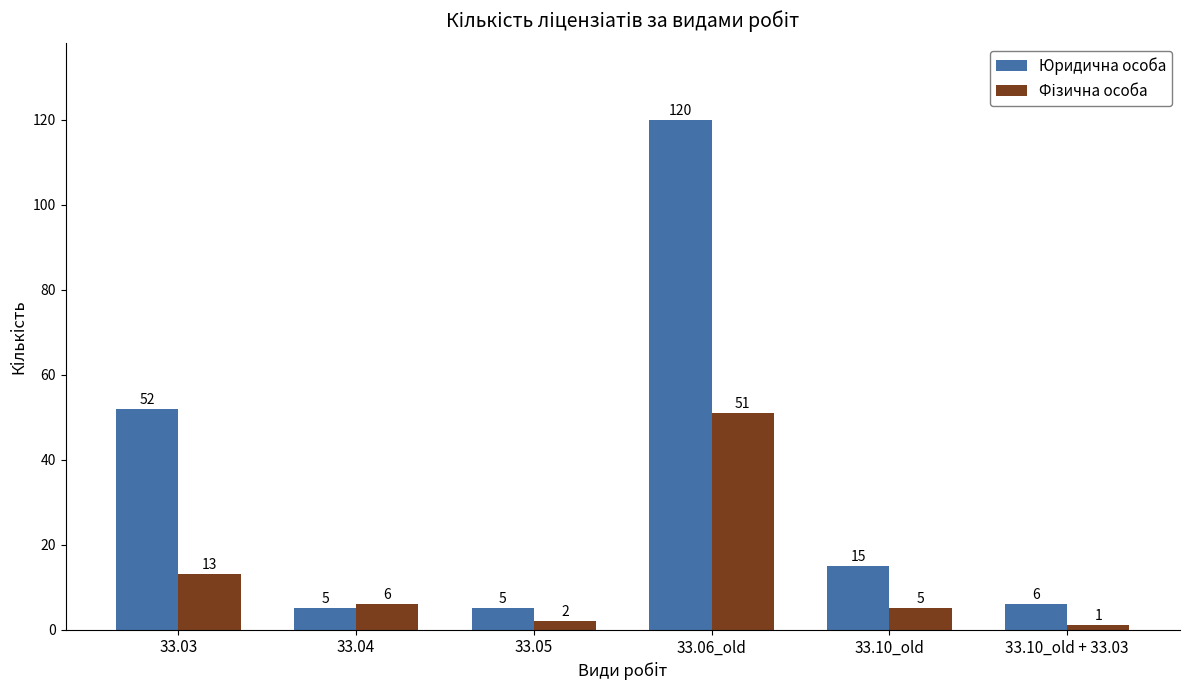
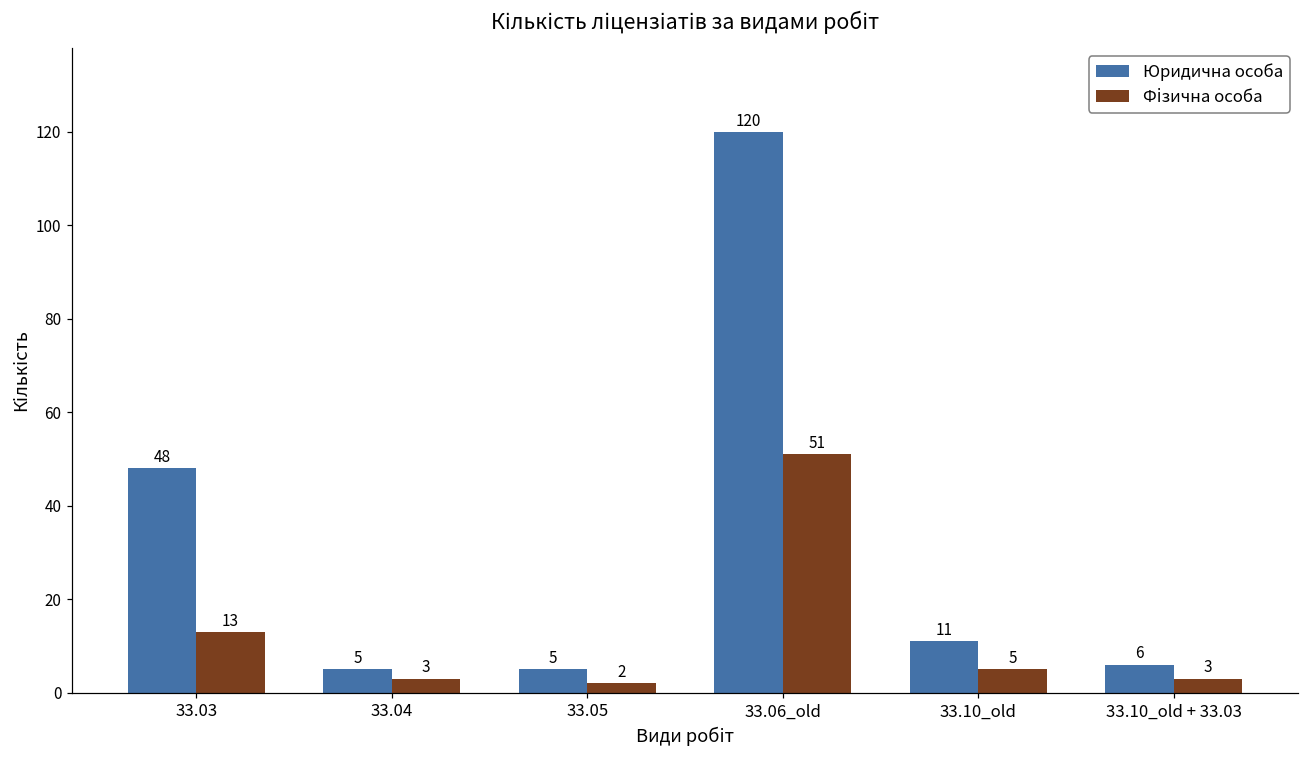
  {
    "Юридична особа": {
-     "33.03": 52,
+     "33.03": 48,
      "33.04": 5,
      "33.05": 5,
      "33.06_old": 120,
-     "33.10_old": 15,
+     "33.10_old": 11,
      "33.10_old + 33.03": 6
    },
    "Фізична особа": {
      "33.03": 13,
-     "33.04": 6,
+     "33.04": 3,
      "33.05": 2,
      "33.06_old": 51,
      "33.10_old": 5,
-     "33.10_old + 33.03": 1
+     "33.10_old + 33.03": 3
    }
  }
